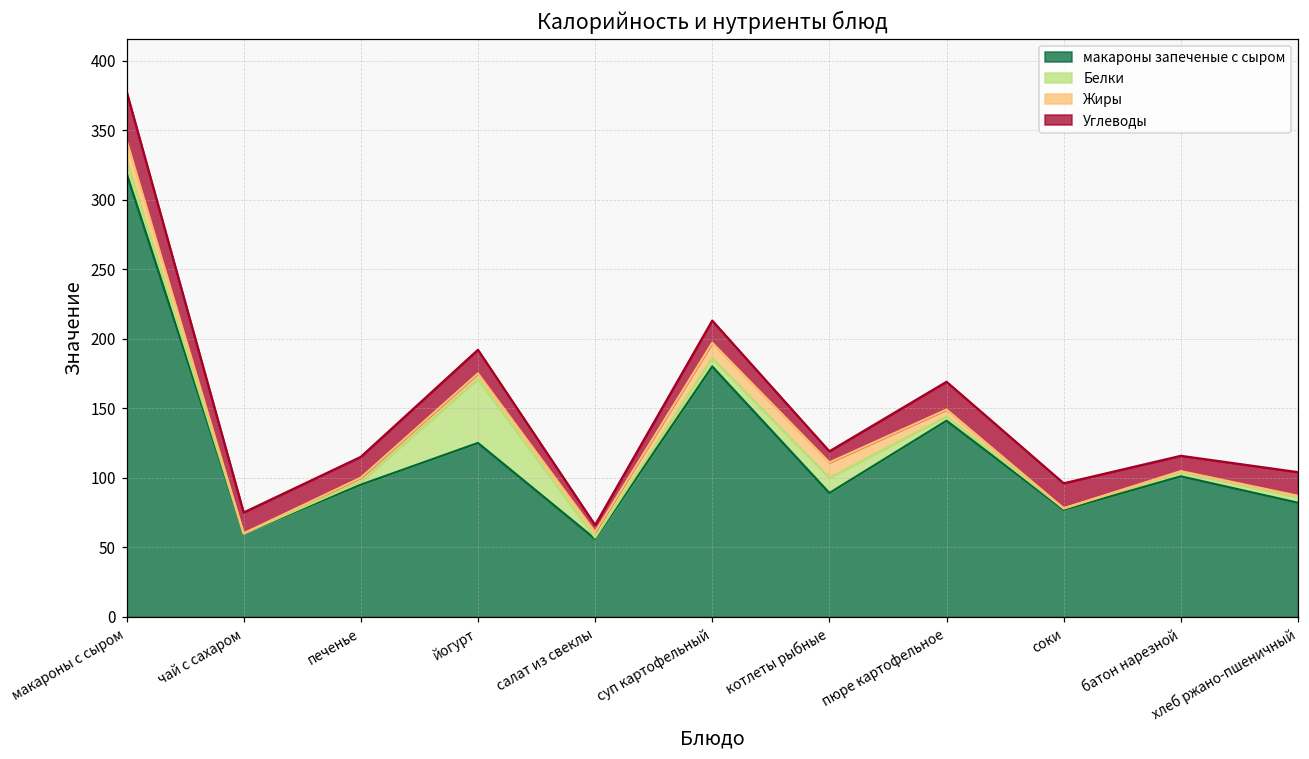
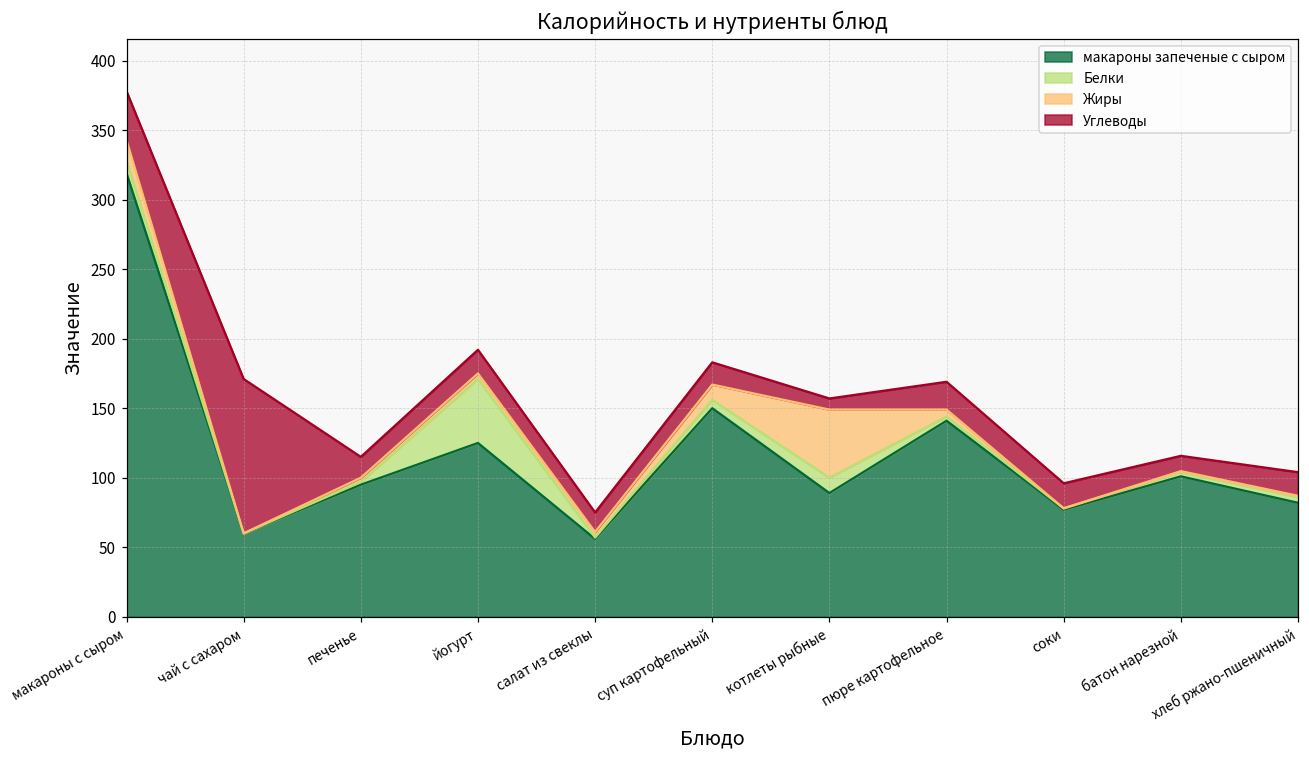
  {
    "макароны запеченые с сыром": {
      "макароны с сыром": 319,
      "печенье": 95,
      "йогурт": 125,
-     "суп картофельный": 180,
+     "суп картофельный": 150,
      "котлеты рыбные": 89,
      "пюре картофельное": 141,
      "батон нарезной": 101,
      "хлеб ржано-пшеничный": 82
    },
    "Белки": {
      "макароны с сыром": 9,
      "печенье": 2,
      "йогурт": 46,
      "суп картофельный": 6,
      "котлеты рыбные": 11,
      "пюре картофельное": 3
    },
    "Жиры": {
      "макароны с сыром": 15,
      "печенье": 3,
      "йогурт": 4,
      "салат из свеклы": 4,
      "суп картофельный": 11,
-     "котлеты рыбные": 11,
+     "котлеты рыбные": 49,
      "пюре картофельное": 5
    },
    "Углеводы": {
      "макароны с сыром": 35,
-     "чай с сахаром": 15,
+     "чай с сахаром": 111,
      "печенье": 15,
      "йогурт": 17,
-     "салат из свеклы": 5,
+     "салат из свеклы": 14,
      "суп картофельный": 16,
      "котлеты рыбные": 8,
      "пюре картофельное": 20,
      "соки": 18,
      "батон нарезной": 11,
      "хлеб ржано-пшеничный": 17
    }
  }
